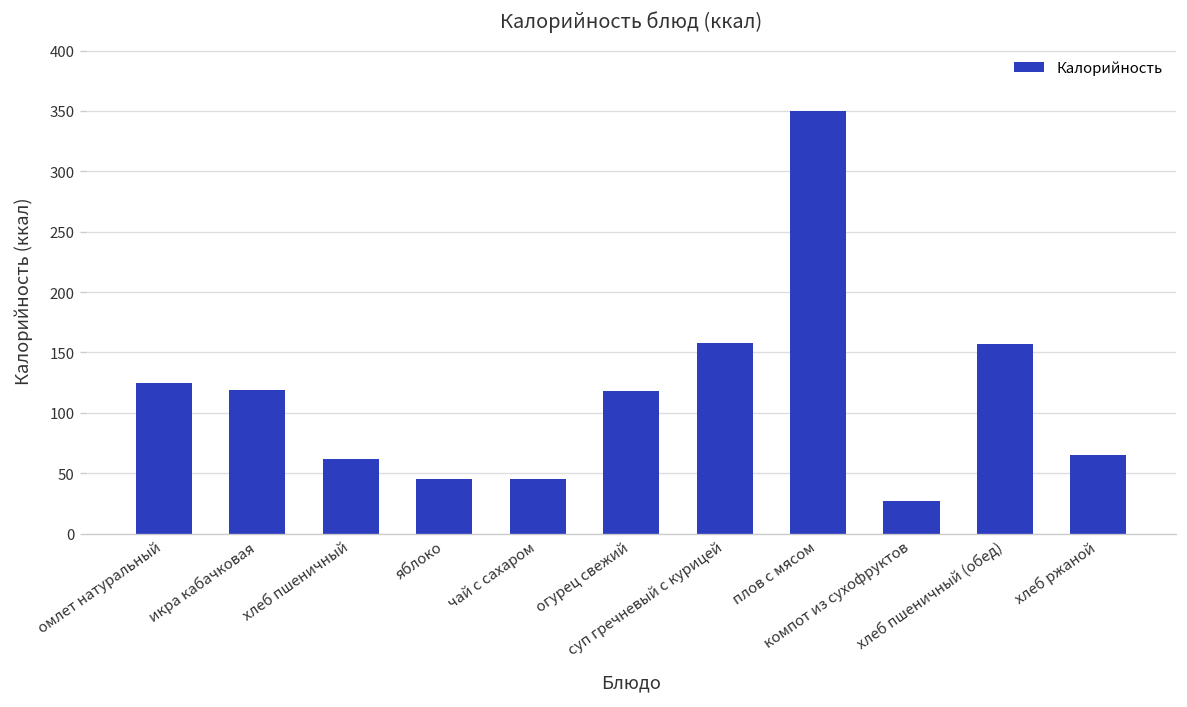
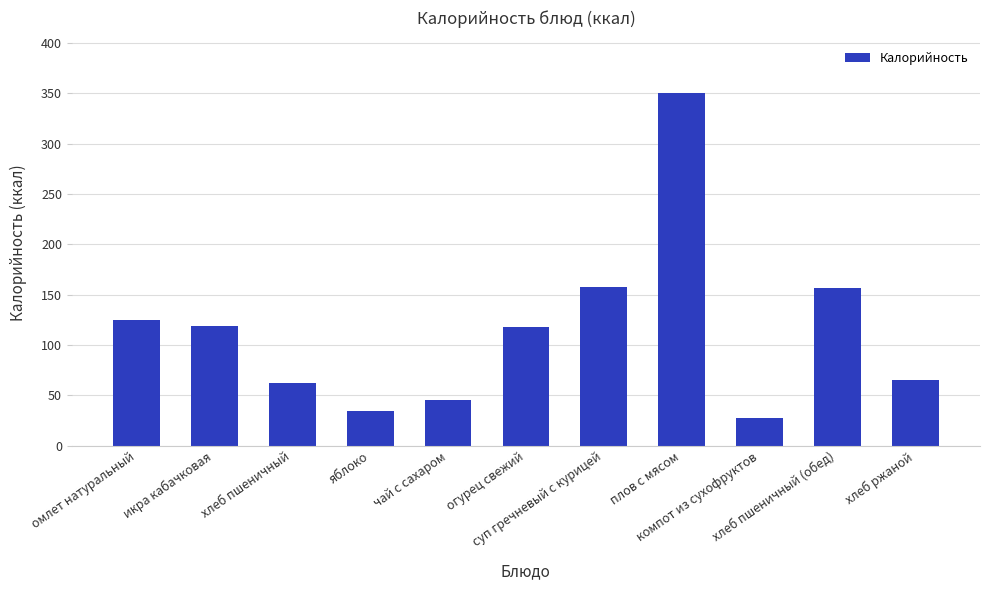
  {
    "омлет натуральный": 125,
    "икра кабачковая": 119,
    "хлеб пшеничный": 62,
-   "яблоко": 45,
+   "яблоко": 34,
    "чай с сахаром": 45,
    "огурец свежий": 118,
    "суп гречневый с курицей": 158,
    "плов с мясом": 350,
    "компот из сухофруктов": 27,
    "хлеб пшеничный (обед)": 157,
    "хлеб ржаной": 65
  }
